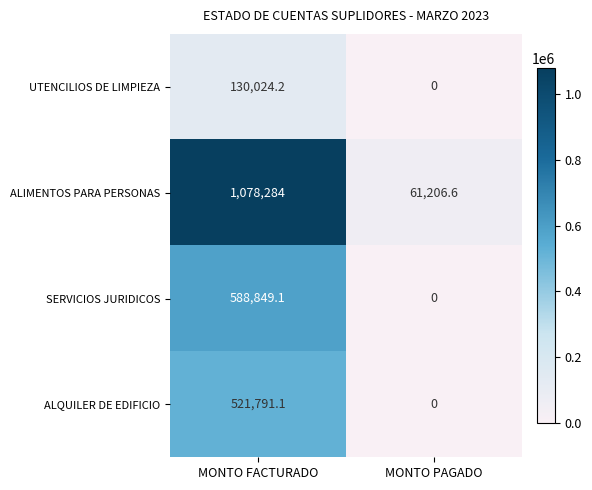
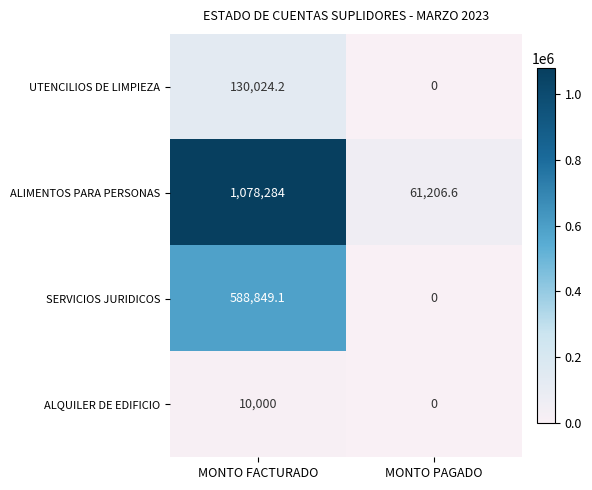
  {
    "UTENCILIOS DE LIMPIEZA": {
      "MONTO FACTURADO": "130,024.2",
      "MONTO PAGADO": "0"
    },
    "ALIMENTOS PARA PERSONAS": {
      "MONTO FACTURADO": "1,078,284",
      "MONTO PAGADO": "61,206.6"
    },
    "SERVICIOS JURIDICOS": {
      "MONTO FACTURADO": "588,849.1",
      "MONTO PAGADO": "0"
    },
    "ALQUILER DE EDIFICIO": {
-     "MONTO FACTURADO": "521,791.1",
+     "MONTO FACTURADO": "10,000",
      "MONTO PAGADO": "0"
    }
  }
